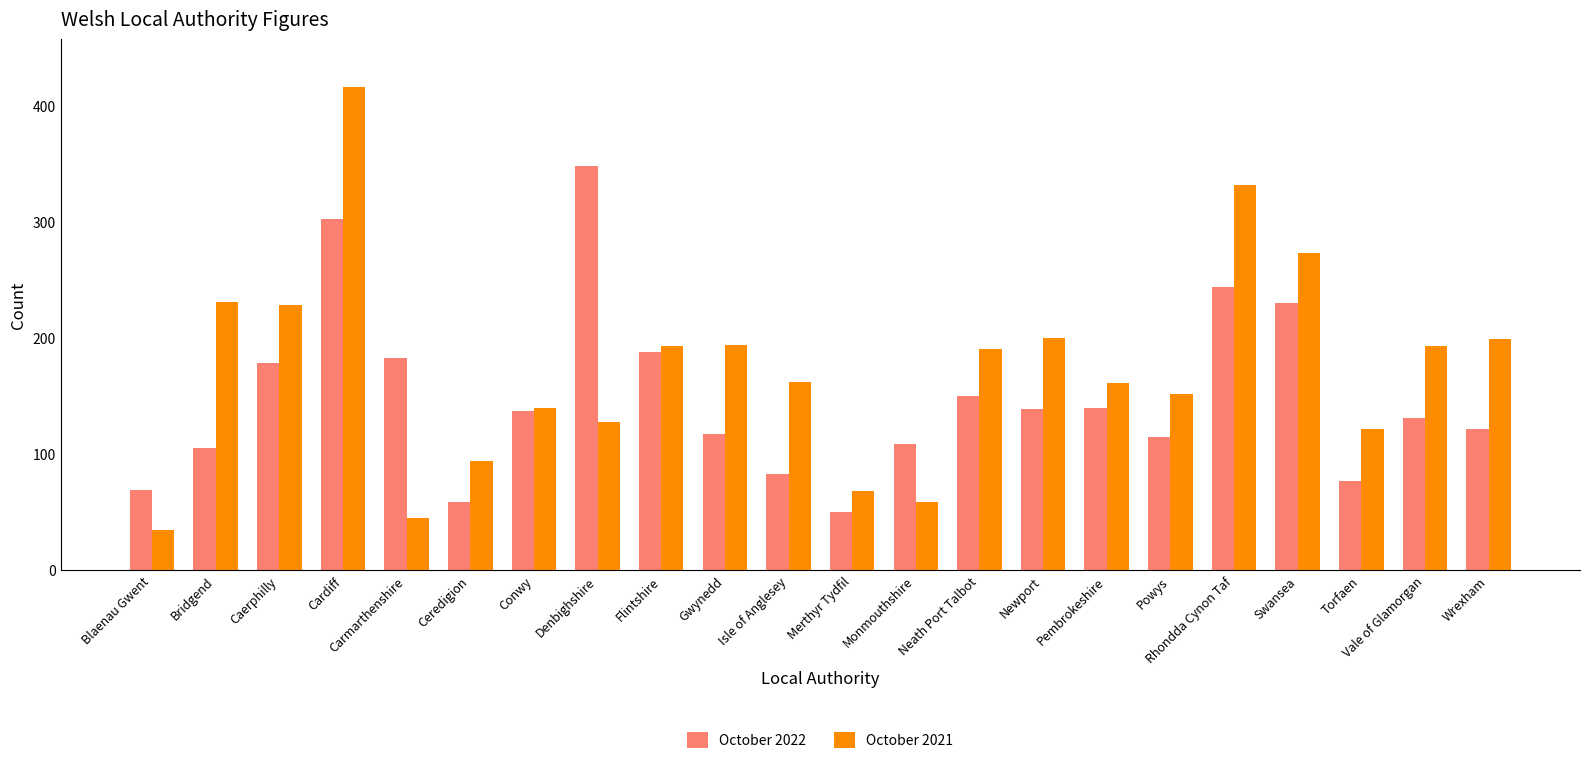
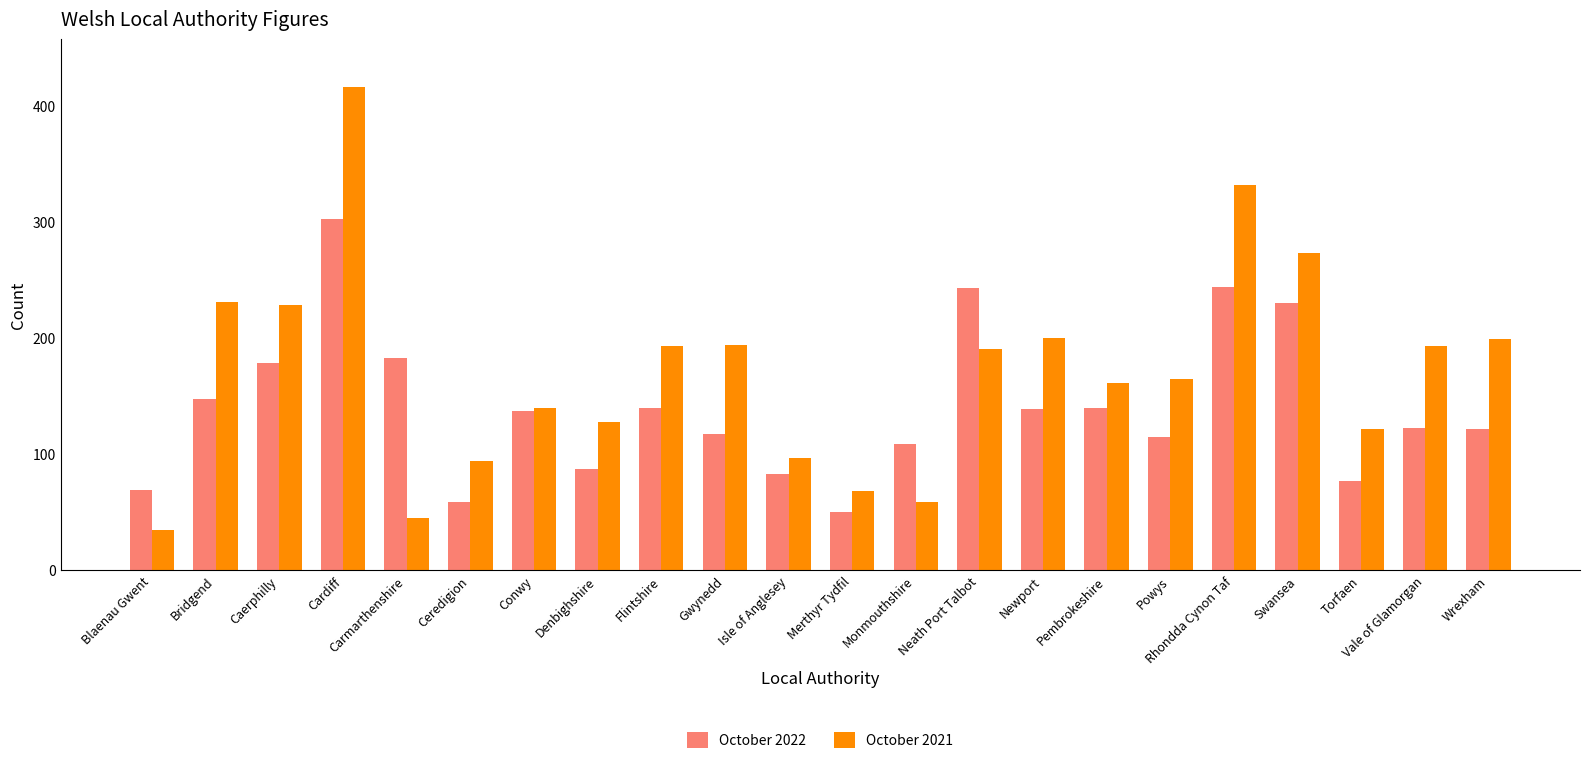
  {
    "October 2022": {
      "Blaenau Gwent": 69,
-     "Bridgend": 105,
+     "Bridgend": 148,
      "Caerphilly": 179,
      "Cardiff": 303,
      "Carmarthenshire": 183,
      "Ceredigion": 59,
      "Conwy": 137,
-     "Denbighshire": 348,
-     "Flintshire": 188,
+     "Denbighshire": 87,
+     "Flintshire": 140,
      "Gwynedd": 117,
      "Isle of Anglesey": 83,
      "Merthyr Tydfil": 50,
      "Monmouthshire": 109,
-     "Neath Port Talbot": 150,
+     "Neath Port Talbot": 243,
      "Newport": 139,
      "Pembrokeshire": 140,
      "Powys": 115,
      "Rhondda Cynon Taf": 244,
      "Swansea": 230,
      "Torfaen": 77,
-     "Vale of Glamorgan": 131,
+     "Vale of Glamorgan": 123,
      "Wrexham": 122
    },
    "October 2021": {
      "Blaenau Gwent": 35,
      "Bridgend": 231,
      "Caerphilly": 229,
      "Cardiff": 416,
      "Carmarthenshire": 45,
      "Ceredigion": 94,
      "Conwy": 140,
      "Denbighshire": 128,
      "Flintshire": 193,
      "Gwynedd": 194,
-     "Isle of Anglesey": 162,
+     "Isle of Anglesey": 97,
      "Merthyr Tydfil": 68,
      "Monmouthshire": 59,
      "Neath Port Talbot": 191,
      "Newport": 200,
      "Pembrokeshire": 161,
-     "Powys": 152,
+     "Powys": 165,
      "Rhondda Cynon Taf": 332,
      "Swansea": 273,
      "Torfaen": 122,
      "Vale of Glamorgan": 193,
      "Wrexham": 199
    }
  }
